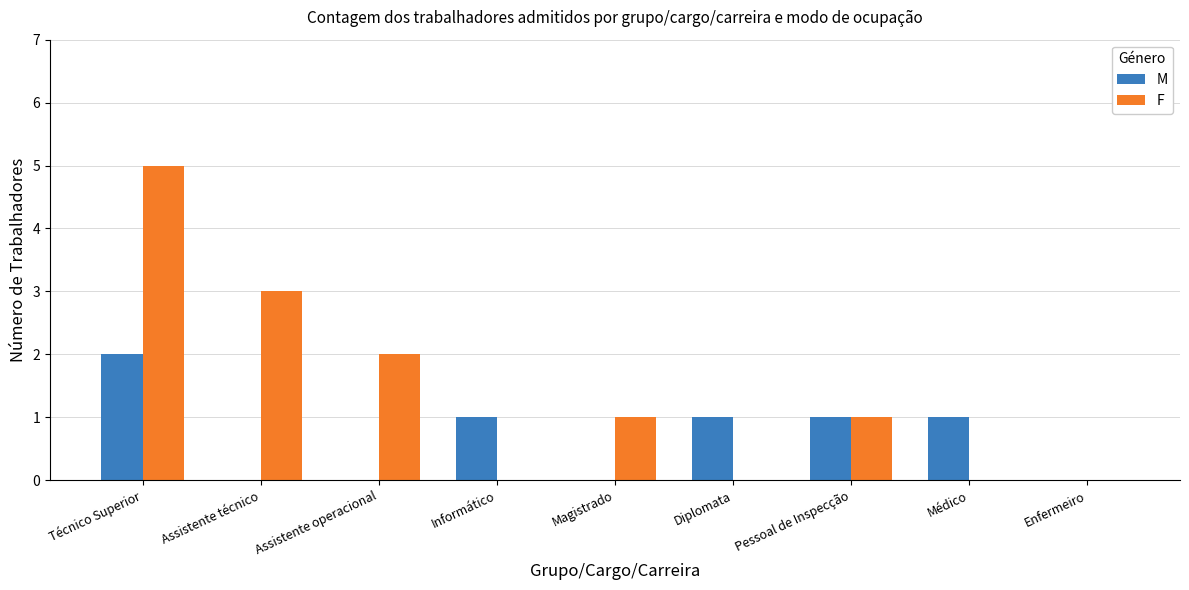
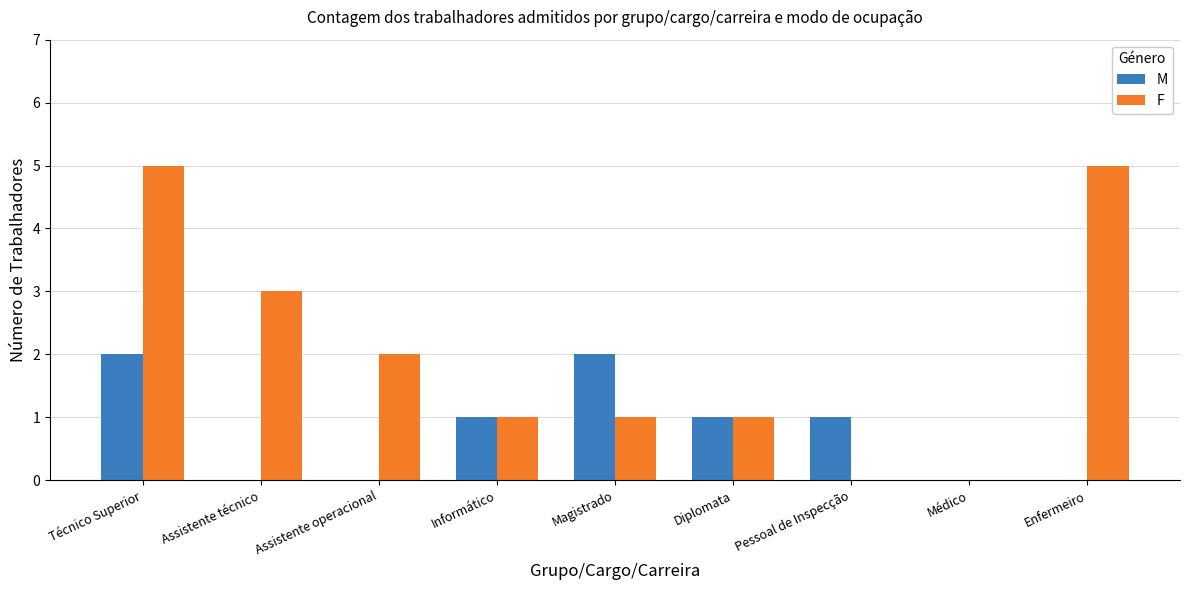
  {
    "M": {
      "Técnico Superior": 2,
      "Assistente técnico": 0,
      "Assistente operacional": 0,
      "Informático": 1,
-     "Magistrado": 0,
+     "Magistrado": 2,
      "Diplomata": 1,
      "Pessoal de Inspecção": 1,
-     "Médico": 1,
+     "Médico": 0,
      "Enfermeiro": 0
    },
    "F": {
      "Técnico Superior": 5,
      "Assistente técnico": 3,
      "Assistente operacional": 2,
-     "Informático": 0,
+     "Informático": 1,
      "Magistrado": 1,
-     "Diplomata": 0,
-     "Pessoal de Inspecção": 1,
+     "Diplomata": 1,
+     "Pessoal de Inspecção": 0,
      "Médico": 0,
-     "Enfermeiro": 0
+     "Enfermeiro": 5
    }
  }
